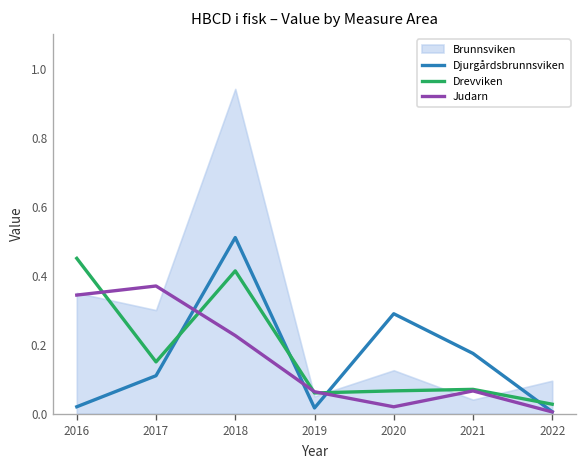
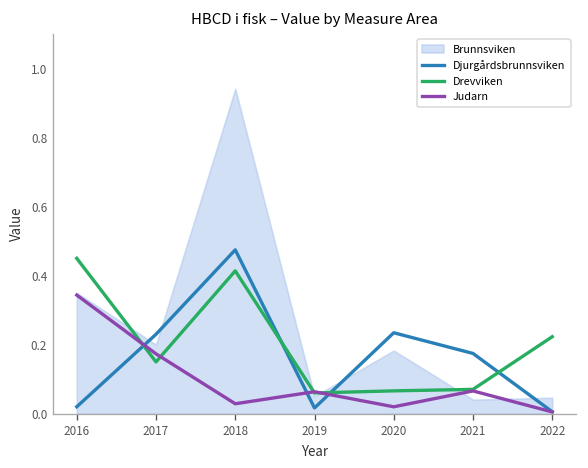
  {
    "Djurgårdsbrunnsviken": {
      "2016": 0.02,
-     "2017": 0.11,
-     "2018": 0.51,
+     "2017": 0.23,
+     "2018": 0.47,
      "2019": 0.02,
-     "2020": 0.29,
+     "2020": 0.23,
      "2021": 0.17
    },
    "Brunnsviken": {
-     "2017": 0.3,
+     "2017": 0.2,
      "2018": 0.94,
      "2019": 0.05,
-     "2020": 0.13,
+     "2020": 0.18,
      "2021": 0.04,
-     "2022": 0.10
+     "2022": 0.05
    },
    "Drevviken": {
      "2016": 0.45,
      "2017": 0.15,
      "2018": 0.41,
      "2020": 0.07,
-     "2022": 0.03
+     "2022": 0.22
    },
    "Judarn": {
-     "2017": 0.37,
-     "2018": 0.23,
+     "2017": 0.17,
+     "2018": 0.03,
      "2020": 0.02
    }
  }
